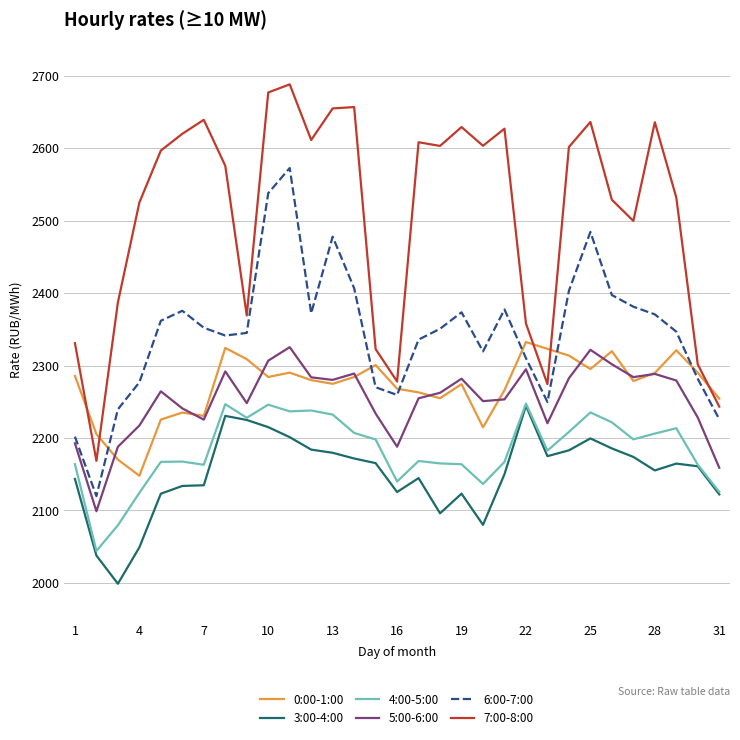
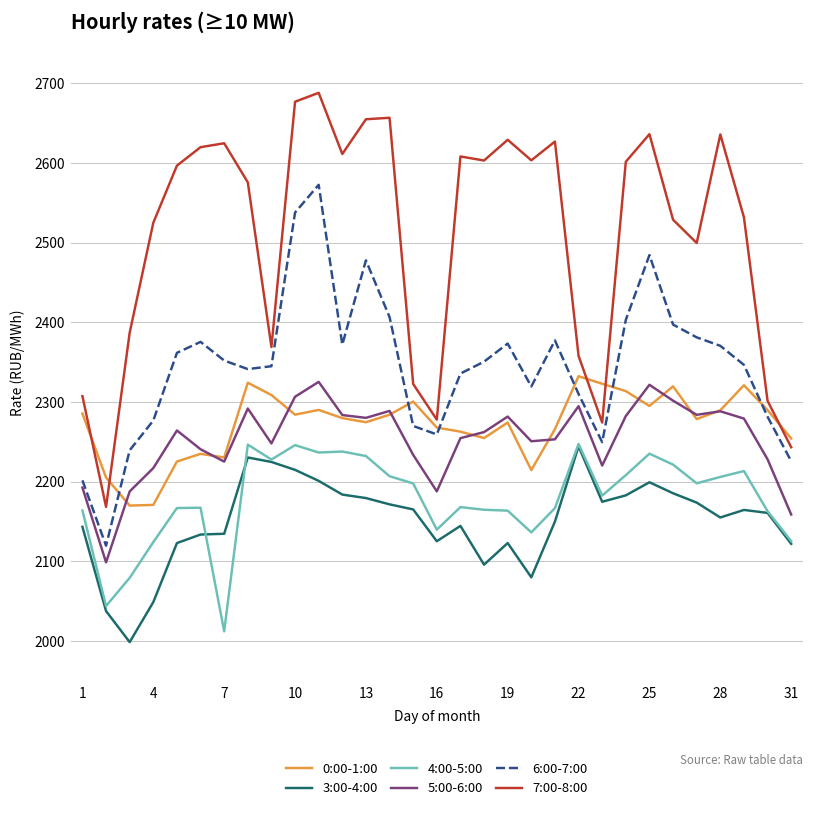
  {
    "0:00-1:00": {
      "1": 2290,
-     "4": 2150,
+     "4": 2170,
      "7": 2230,
      "10": 2280,
      "13": 2270,
      "16": 2270,
      "19": 2270,
      "22": 2330,
      "25": 2300,
      "31": 2250
    },
    "4:00-5:00": {
      "1": 2160,
      "4": 2120,
-     "7": 2160,
+     "7": 2010,
      "10": 2250,
      "13": 2230,
      "16": 2140,
      "19": 2160,
      "25": 2240,
      "28": 2210
    },
    "5:00-6:00": {
      "1": 2190,
      "4": 2220,
      "7": 2230,
      "10": 2310,
      "13": 2280,
      "16": 2190,
      "19": 2280,
      "22": 2290,
      "25": 2320,
      "31": 2160
    },
    "7:00-8:00": {
-     "1": 2330,
+     "1": 2310,
      "4": 2530,
-     "7": 2640,
+     "7": 2620,
      "10": 2680,
      "13": 2660,
      "16": 2280,
      "19": 2630,
      "22": 2360,
      "25": 2640,
      "28": 2640,
      "31": 2240
    }
  }
